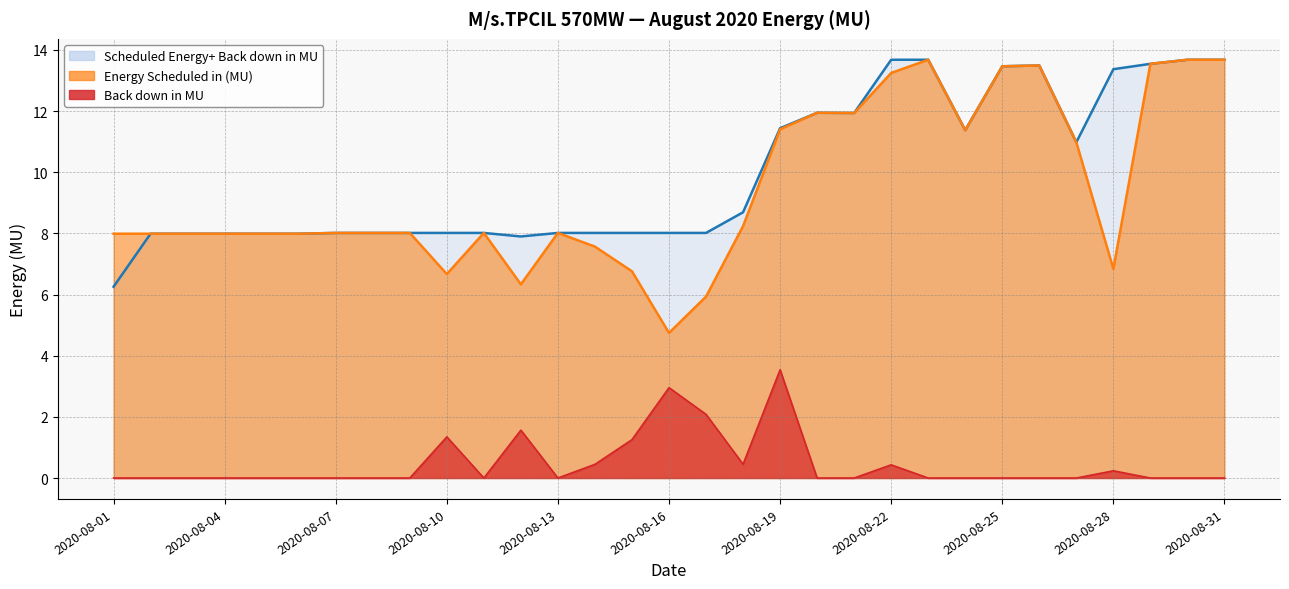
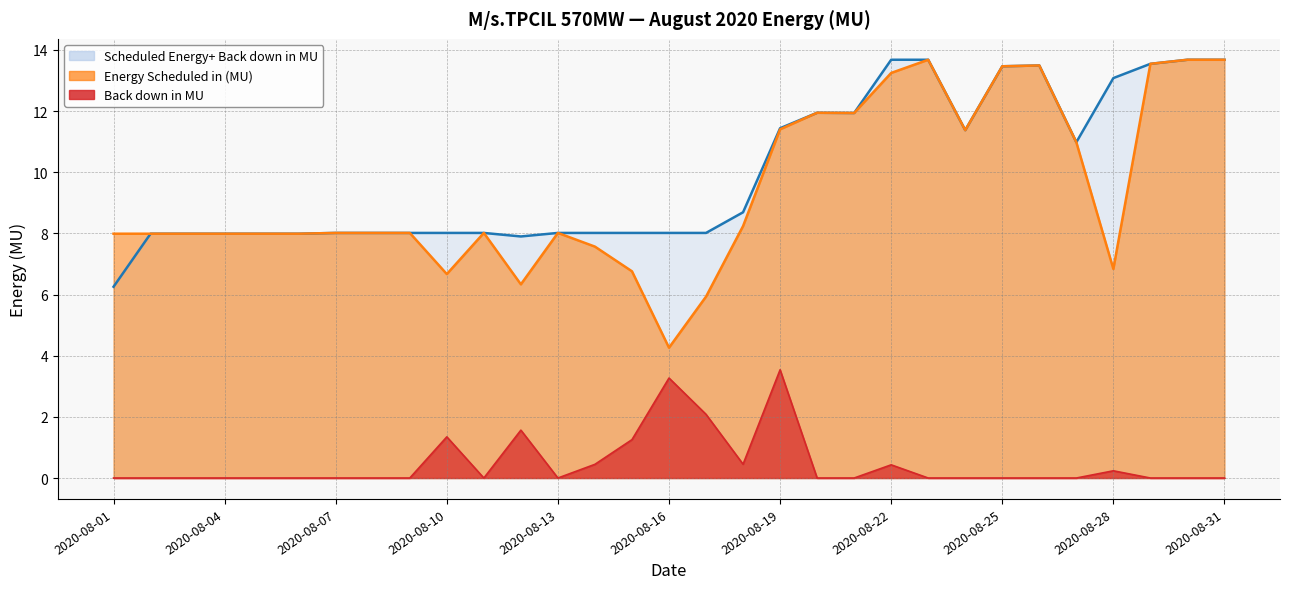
  {
    "Scheduled Energy+ Back down in MU": {
      "2020-08-01": 6.3,
      "2020-08-10": 8.0,
      "2020-08-16": 8.0,
      "2020-08-22": 13.7,
-     "2020-08-28": 13.4
+     "2020-08-28": 13.1
    },
    "Energy Scheduled in (MU)": {
      "2020-08-01": 8.0,
      "2020-08-10": 6.7,
-     "2020-08-16": 4.7,
+     "2020-08-16": 4.3,
      "2020-08-22": 13.2,
      "2020-08-28": 6.8
    },
    "Back down in MU": {
      "2020-08-01": 0.0,
      "2020-08-04": 0.0,
      "2020-08-07": 0.0,
      "2020-08-10": 1.3,
      "2020-08-13": 0.0,
-     "2020-08-16": 3.0,
+     "2020-08-16": 3.3,
      "2020-08-19": 3.5,
      "2020-08-22": 0.4,
      "2020-08-25": 0.0,
      "2020-08-28": 0.2,
      "2020-08-31": 0.0
    }
  }
